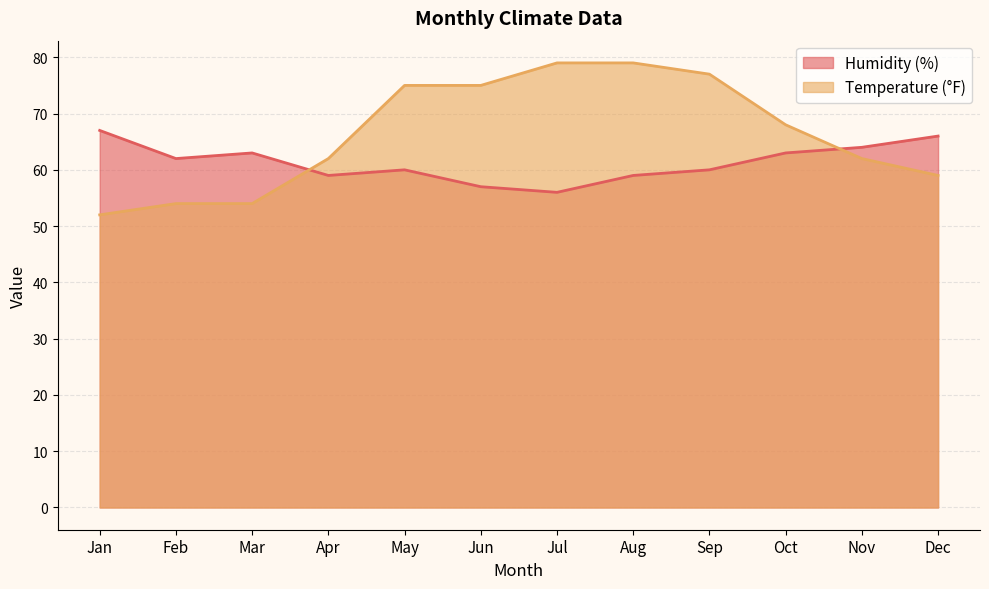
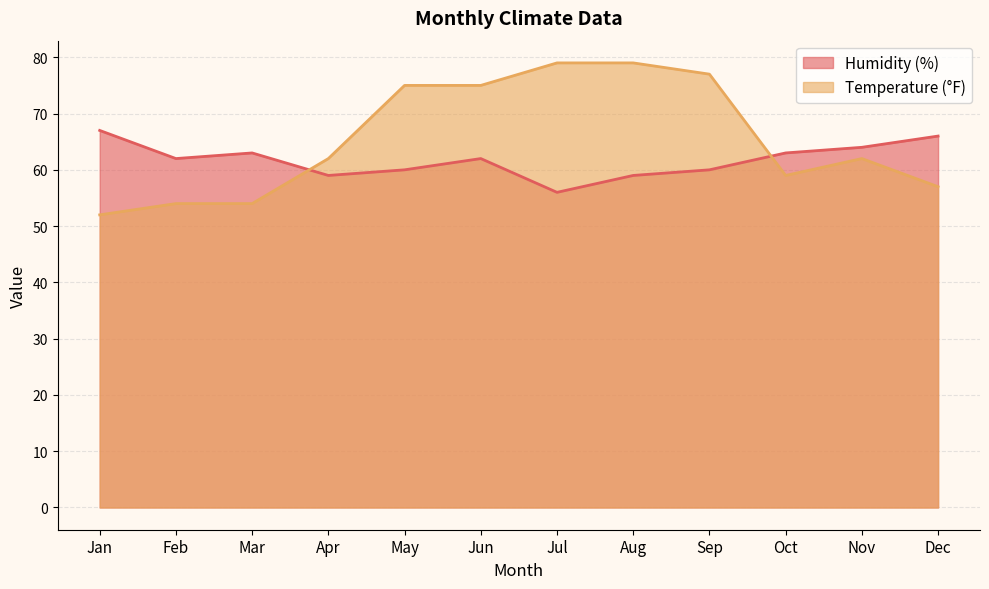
  {
    "Humidity (%)": {
      "Jan": 67,
      "Feb": 62,
      "Mar": 63,
      "Apr": 59,
      "May": 60,
-     "Jun": 57,
+     "Jun": 62,
      "Jul": 56,
      "Aug": 59,
      "Sep": 60,
      "Oct": 63,
      "Nov": 64,
      "Dec": 66
    },
    "Temperature (°F)": {
      "Jan": 52,
      "Feb": 54,
      "Mar": 54,
      "Apr": 62,
      "May": 75,
      "Jun": 75,
      "Jul": 79,
      "Aug": 79,
      "Sep": 77,
-     "Oct": 68,
+     "Oct": 59,
      "Nov": 62,
-     "Dec": 59
+     "Dec": 57
    }
  }
